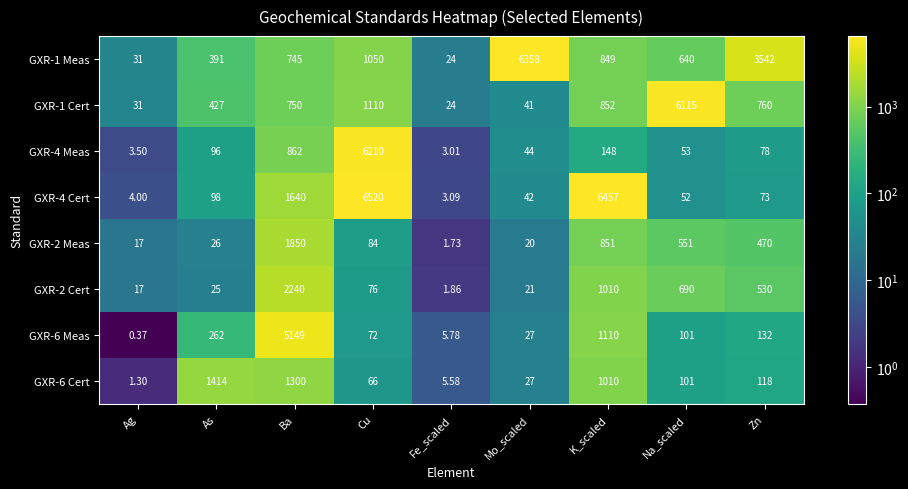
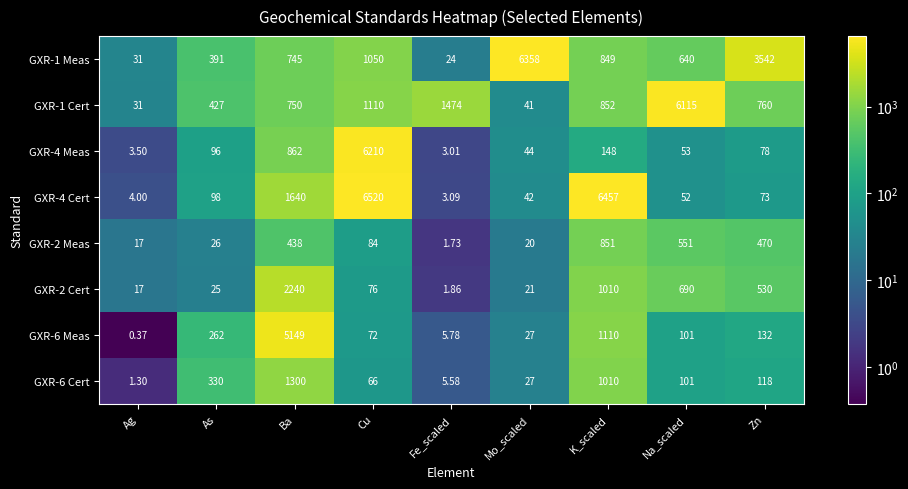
  {
    "GXR-1 Meas": {
      "Ag": 31,
      "As": 391,
      "Ba": 745,
      "Cu": 1050,
      "Fe_scaled": 24,
      "Mo_scaled": 6358,
      "K_scaled": 849,
      "Na_scaled": 640,
      "Zn": 3542
    },
    "GXR-1 Cert": {
      "Ag": 31,
      "As": 427,
      "Ba": 750,
      "Cu": 1110,
-     "Fe_scaled": 24,
+     "Fe_scaled": 1474,
      "Mo_scaled": 41,
      "K_scaled": 852,
      "Na_scaled": 6115,
      "Zn": 760
    },
    "GXR-4 Meas": {
      "Ag": 3.50,
      "As": 96,
      "Ba": 862,
      "Cu": 6210,
      "Fe_scaled": 3.01,
      "Mo_scaled": 44,
      "K_scaled": 148,
      "Na_scaled": 53,
      "Zn": 78
    },
    "GXR-4 Cert": {
      "Ag": 4.00,
      "As": 98,
      "Ba": 1640,
      "Cu": 6520,
      "Fe_scaled": 3.09,
      "Mo_scaled": 42,
      "K_scaled": 6457,
      "Na_scaled": 52,
      "Zn": 73
    },
    "GXR-2 Meas": {
      "Ag": 17,
      "As": 26,
-     "Ba": 1850,
+     "Ba": 438,
      "Cu": 84,
      "Fe_scaled": 1.73,
      "Mo_scaled": 20,
      "K_scaled": 851,
      "Na_scaled": 551,
      "Zn": 470
    },
    "GXR-2 Cert": {
      "Ag": 17,
      "As": 25,
      "Ba": 2240,
      "Cu": 76,
      "Fe_scaled": 1.86,
      "Mo_scaled": 21,
      "K_scaled": 1010,
      "Na_scaled": 690,
      "Zn": 530
    },
    "GXR-6 Meas": {
      "Ag": 0.37,
      "As": 262,
      "Ba": 5149,
      "Cu": 72,
      "Fe_scaled": 5.78,
      "Mo_scaled": 27,
      "K_scaled": 1110,
      "Na_scaled": 101,
      "Zn": 132
    },
    "GXR-6 Cert": {
      "Ag": 1.30,
-     "As": 1414,
+     "As": 330,
      "Ba": 1300,
      "Cu": 66,
      "Fe_scaled": 5.58,
      "Mo_scaled": 27,
      "K_scaled": 1010,
      "Na_scaled": 101,
      "Zn": 118
    }
  }
